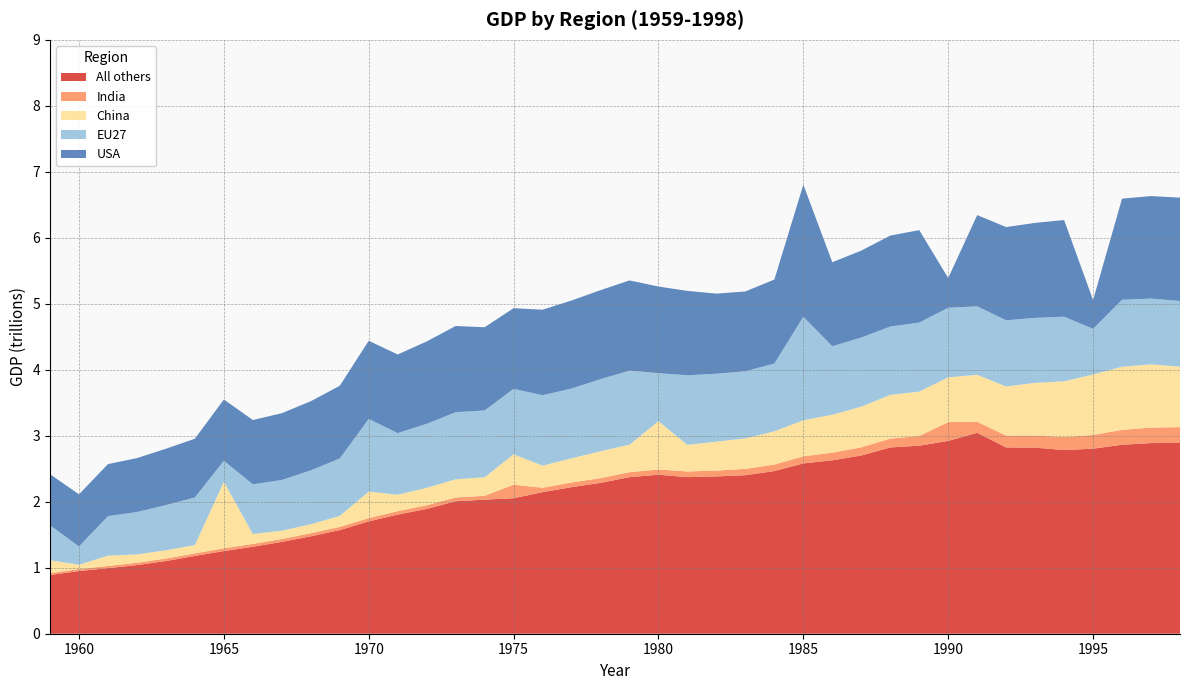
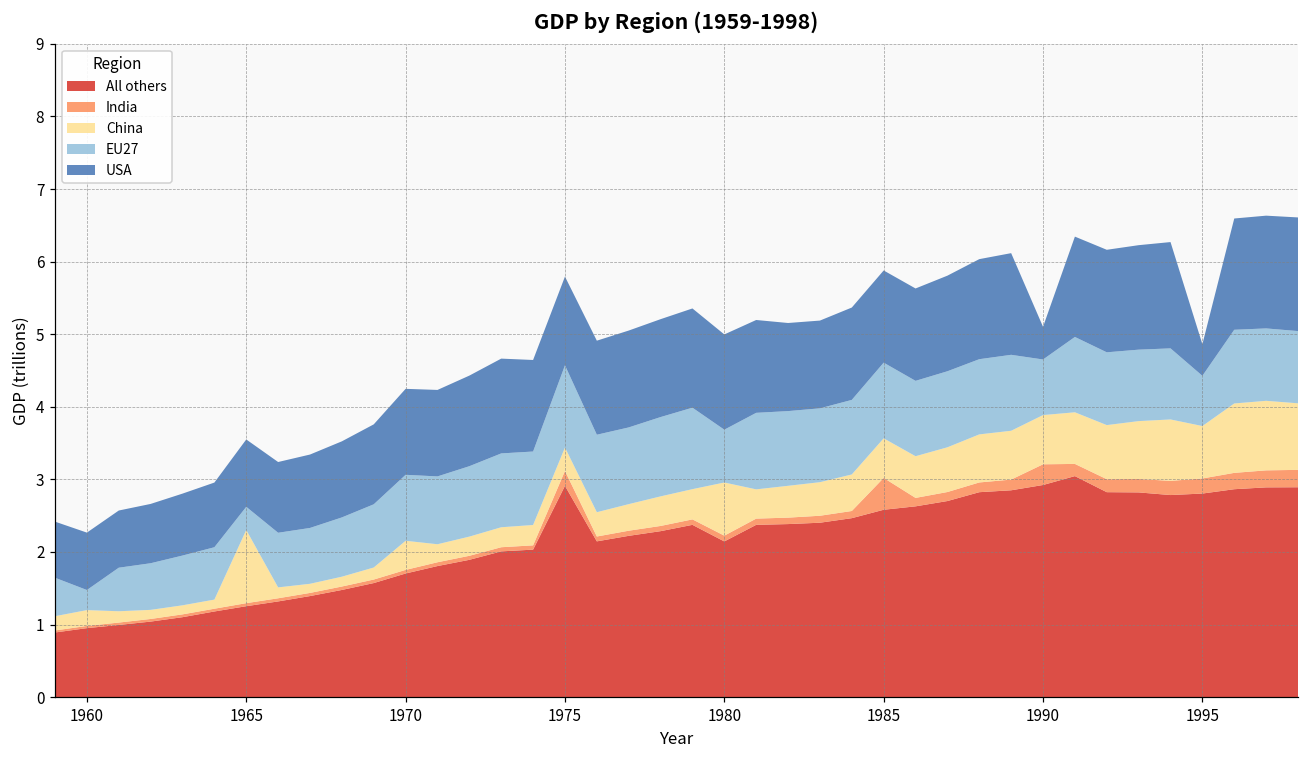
  {
    "All others": {
      "1965": 1.3,
      "1970": 1.7,
-     "1975": 2.1,
-     "1980": 2.4,
+     "1975": 2.9,
+     "1980": 2.1,
      "1985": 2.6,
      "1990": 2.9,
      "1995": 2.8
    },
    "India": {
      "1965": 0.0,
      "1970": 0.0,
      "1975": 0.2,
      "1980": 0.1,
-     "1985": 0.1,
+     "1985": 0.4,
      "1990": 0.3,
      "1995": 0.2
    },
    "China": {
-     "1960": 0.1,
+     "1960": 0.2,
      "1965": 1.0,
      "1970": 0.4,
-     "1975": 0.5,
+     "1975": 0.3,
      "1980": 0.7,
      "1985": 0.5,
      "1990": 0.7,
-     "1995": 0.9
+     "1995": 0.7
    },
    "EU27": {
      "1960": 0.3,
      "1965": 0.3,
-     "1970": 1.1,
-     "1975": 1.0,
+     "1970": 0.9,
+     "1975": 1.1,
      "1980": 0.7,
-     "1985": 1.6,
-     "1990": 1.1,
+     "1985": 1.0,
+     "1990": 0.8,
      "1995": 0.7
    },
    "USA": {
      "1960": 0.8,
      "1965": 0.9,
      "1970": 1.2,
      "1975": 1.2,
      "1980": 1.3,
-     "1985": 2.0,
+     "1985": 1.3,
      "1990": 0.5,
      "1995": 0.4
    }
  }
